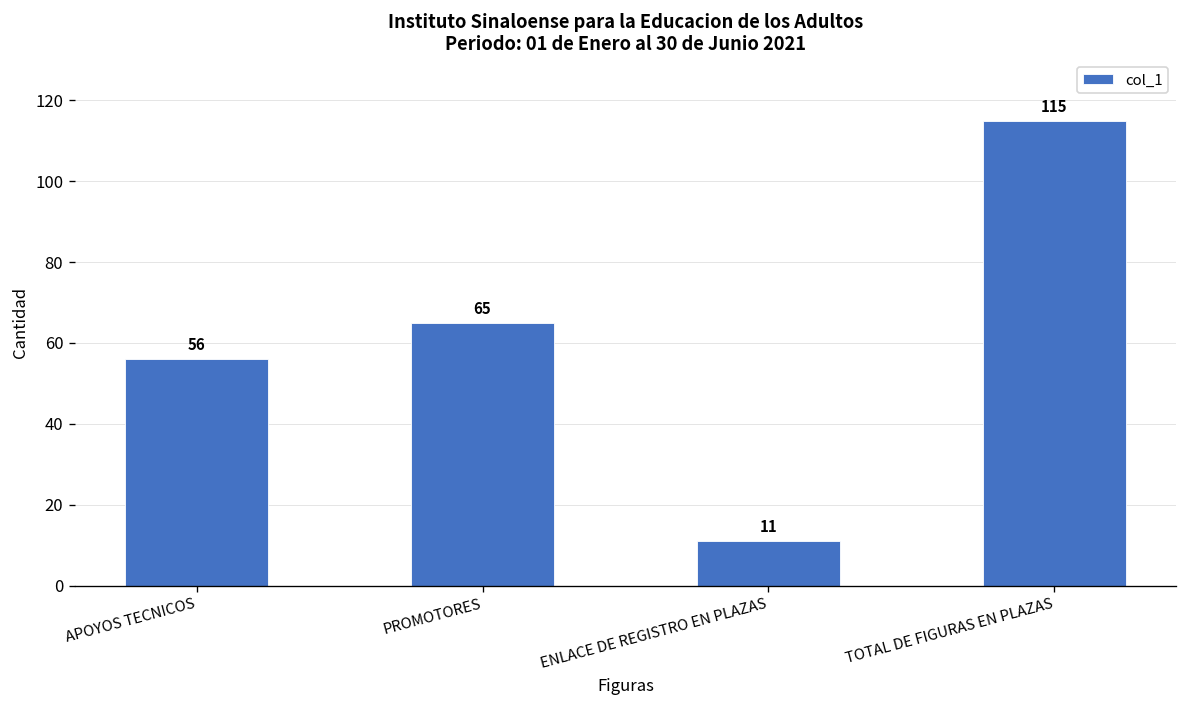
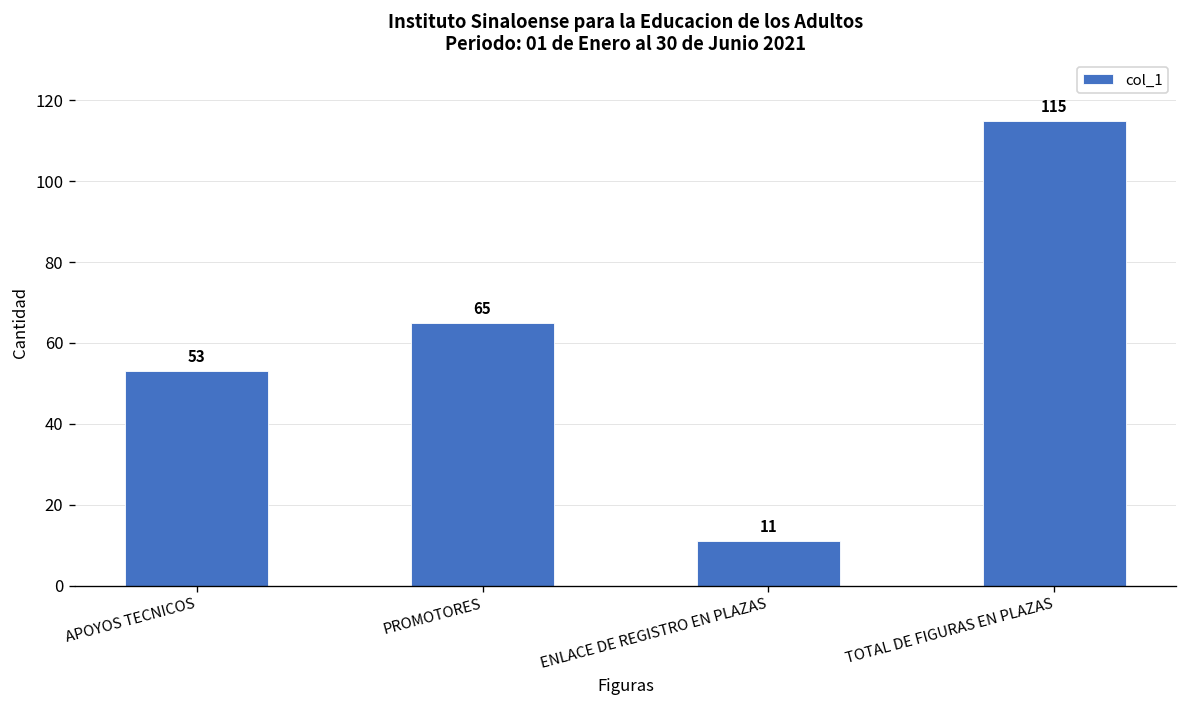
  {
-   "APOYOS TECNICOS": 56,
+   "APOYOS TECNICOS": 53,
    "PROMOTORES": 65,
    "ENLACE DE REGISTRO EN PLAZAS": 11,
    "TOTAL DE FIGURAS EN PLAZAS": 115
  }
